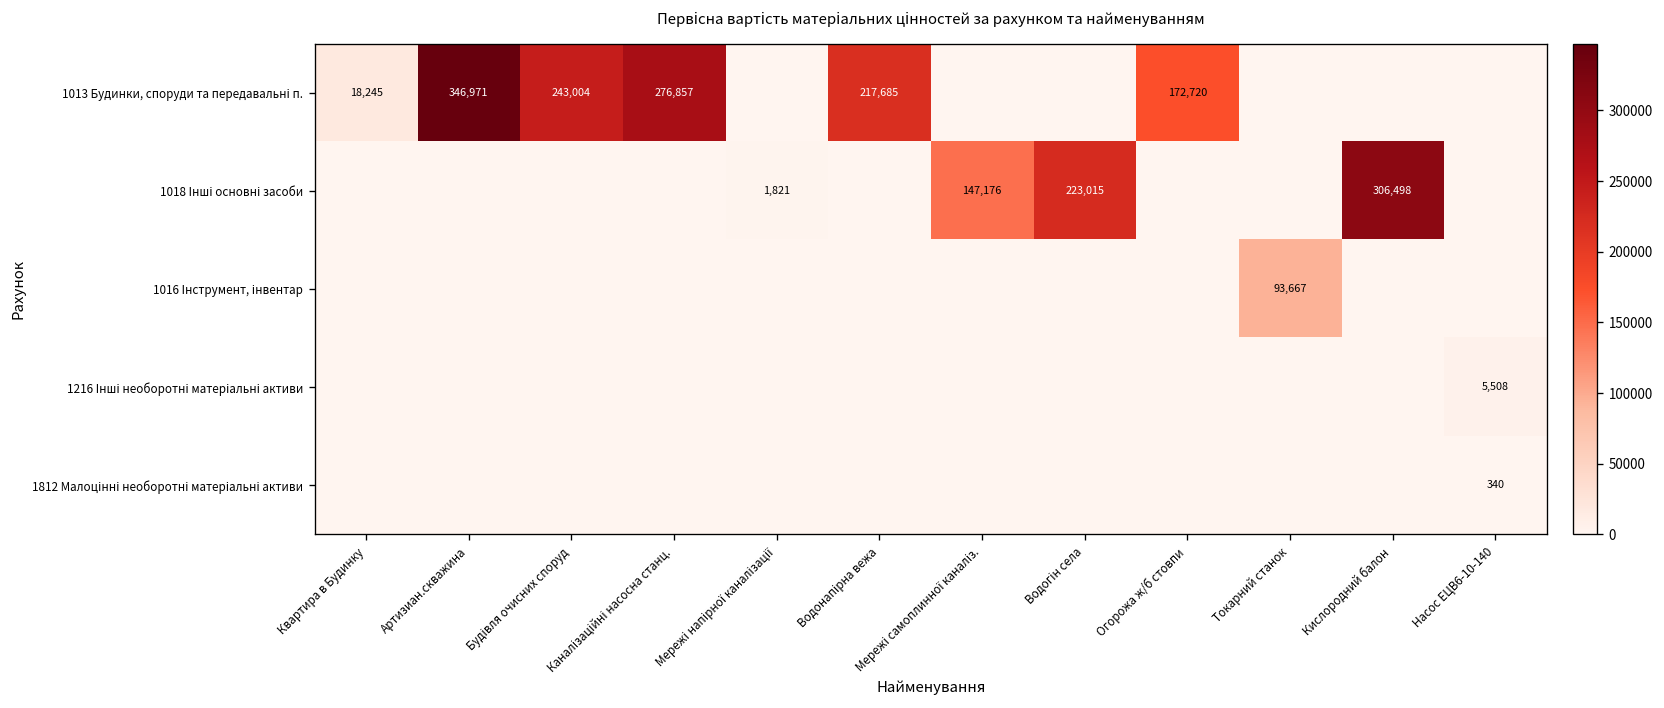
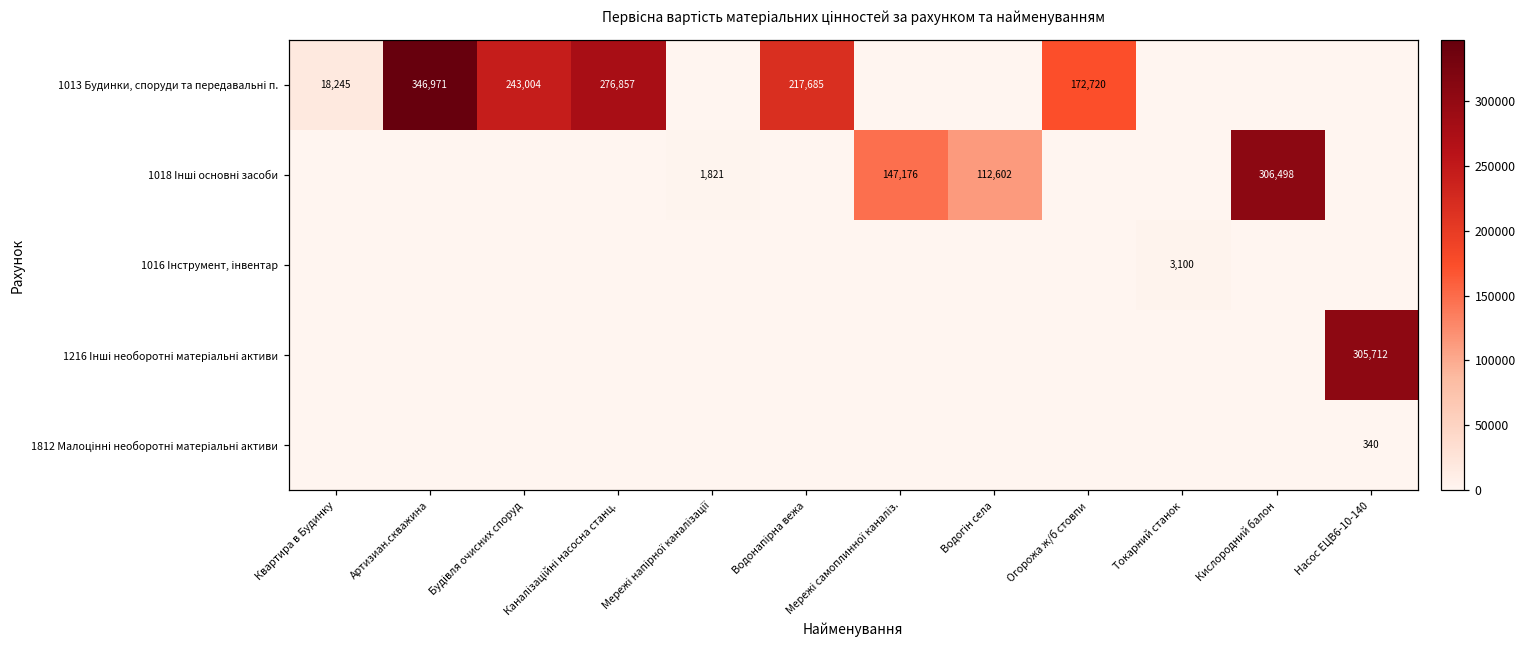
  {
    "1013 Будинки, споруди та передавальні п.": {
      "Квартира в Будинку": "18,245",
      "Артизиан.скважина": "346,971",
      "Будівля очисних споруд": "243,004",
      "Каналізаційні насосна станц.": "276,857",
      "Водонапірна вежа": "217,685",
      "Огорожа ж/б стовпи": "172,720"
    },
    "1018 Інші основні засоби": {
      "Мережі напірної каналізації": "1,821",
      "Мережі самоплинної каналіз.": "147,176",
-     "Водогін села": "223,015",
+     "Водогін села": "112,602",
      "Кислородний балон": "306,498"
    },
    "1016 Інструмент, інвентар": {
-     "Токарний станок": "93,667"
+     "Токарний станок": "3,100"
    },
    "1216 Інші необоротні матеріальні активи": {
-     "Насос ЕЦВ6-10-140": "5,508"
+     "Насос ЕЦВ6-10-140": "305,712"
    },
    "1812 Малоцінні необоротні матеріальні активи": {
      "Насос ЕЦВ6-10-140": "340"
    }
  }
